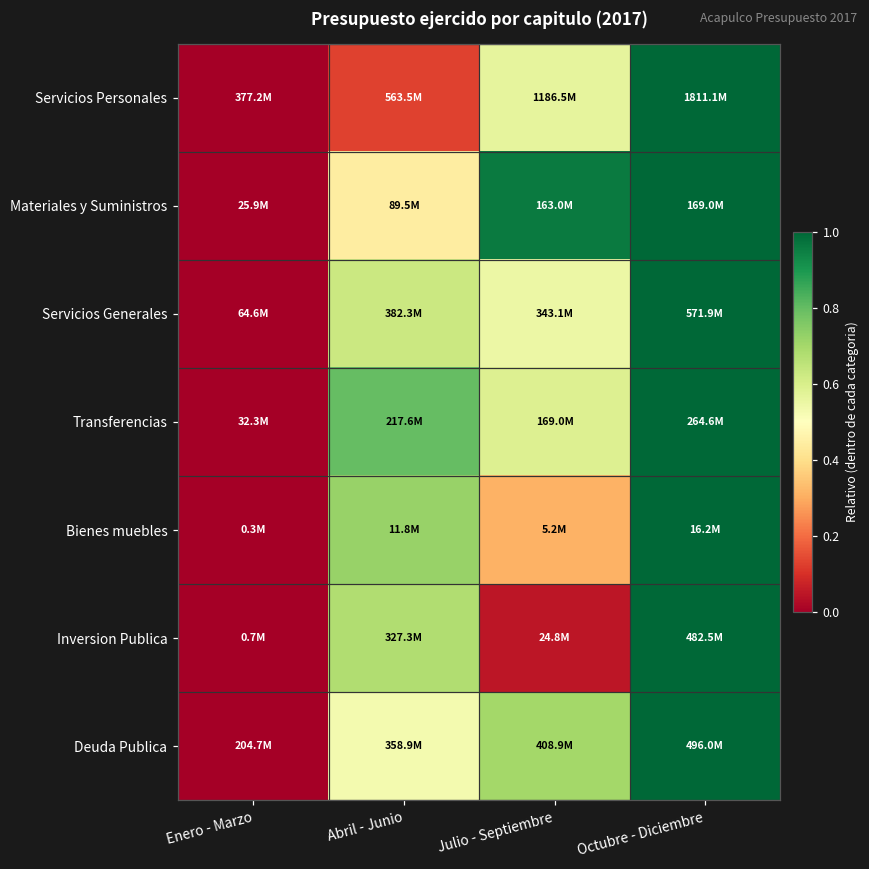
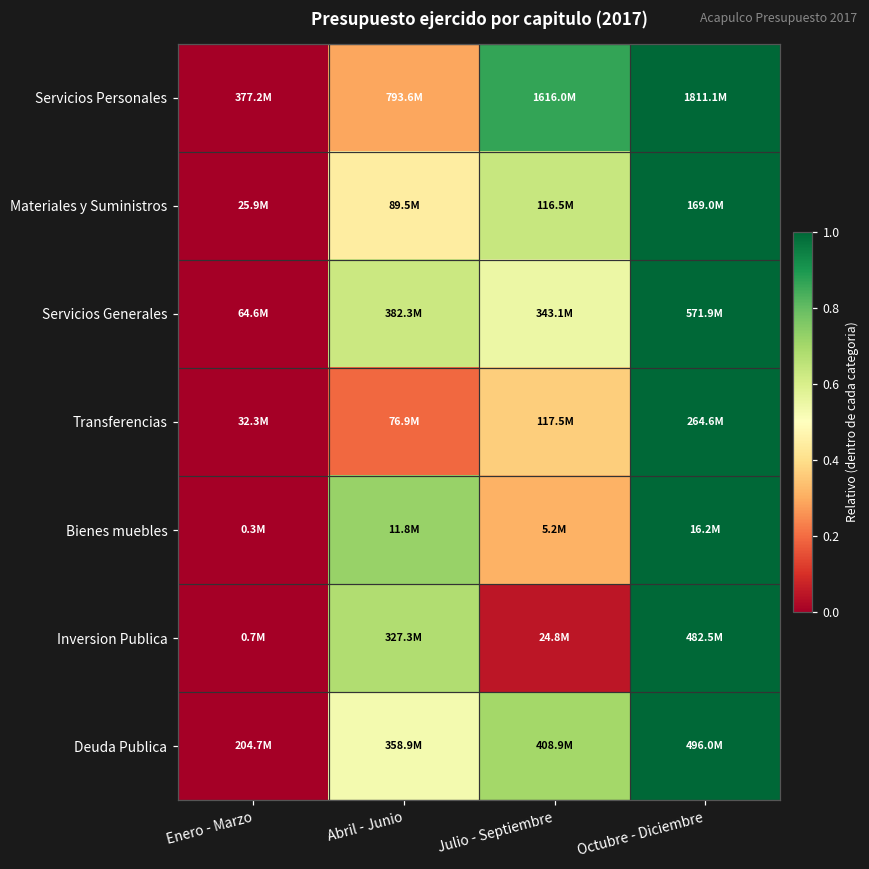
  {
    "Servicios Personales": {
      "Enero - Marzo": "377.2M",
-     "Abril - Junio": "563.5M",
-     "Julio - Septiembre": "1186.5M",
+     "Abril - Junio": "793.6M",
+     "Julio - Septiembre": "1616.0M",
      "Octubre - Diciembre": "1811.1M"
    },
    "Materiales y Suministros": {
      "Enero - Marzo": "25.9M",
      "Abril - Junio": "89.5M",
-     "Julio - Septiembre": "163.0M",
+     "Julio - Septiembre": "116.5M",
      "Octubre - Diciembre": "169.0M"
    },
    "Servicios Generales": {
      "Enero - Marzo": "64.6M",
      "Abril - Junio": "382.3M",
      "Julio - Septiembre": "343.1M",
      "Octubre - Diciembre": "571.9M"
    },
    "Transferencias": {
      "Enero - Marzo": "32.3M",
-     "Abril - Junio": "217.6M",
-     "Julio - Septiembre": "169.0M",
+     "Abril - Junio": "76.9M",
+     "Julio - Septiembre": "117.5M",
      "Octubre - Diciembre": "264.6M"
    },
    "Bienes muebles": {
      "Enero - Marzo": "0.3M",
      "Abril - Junio": "11.8M",
      "Julio - Septiembre": "5.2M",
      "Octubre - Diciembre": "16.2M"
    },
    "Inversion Publica": {
      "Enero - Marzo": "0.7M",
      "Abril - Junio": "327.3M",
      "Julio - Septiembre": "24.8M",
      "Octubre - Diciembre": "482.5M"
    },
    "Deuda Publica": {
      "Enero - Marzo": "204.7M",
      "Abril - Junio": "358.9M",
      "Julio - Septiembre": "408.9M",
      "Octubre - Diciembre": "496.0M"
    }
  }
